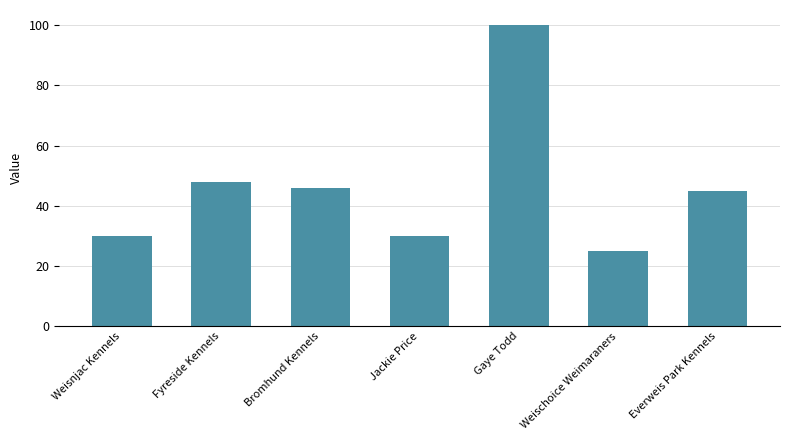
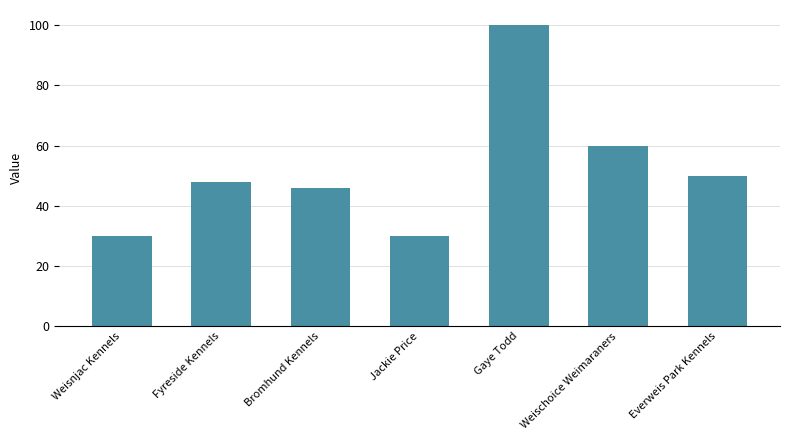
  {
    "Weisnjac Kennels": 30,
    "Fyreside Kennels": 48,
    "Bromhund Kennels": 46,
    "Jackie Price": 30,
    "Gaye Todd": 100,
-   "Weischoice Weimaraners": 25,
-   "Everweis Park Kennels": 45
+   "Weischoice Weimaraners": 60,
+   "Everweis Park Kennels": 50
  }
